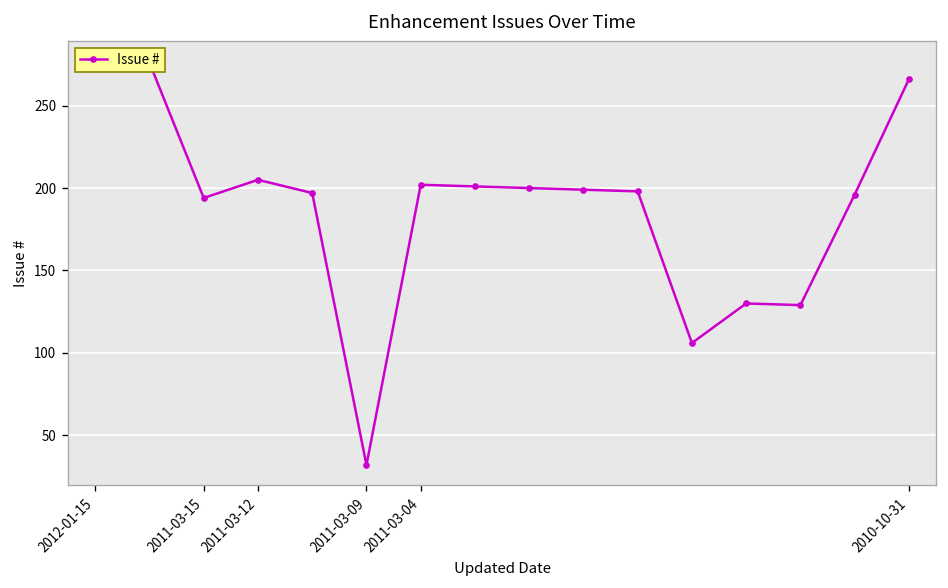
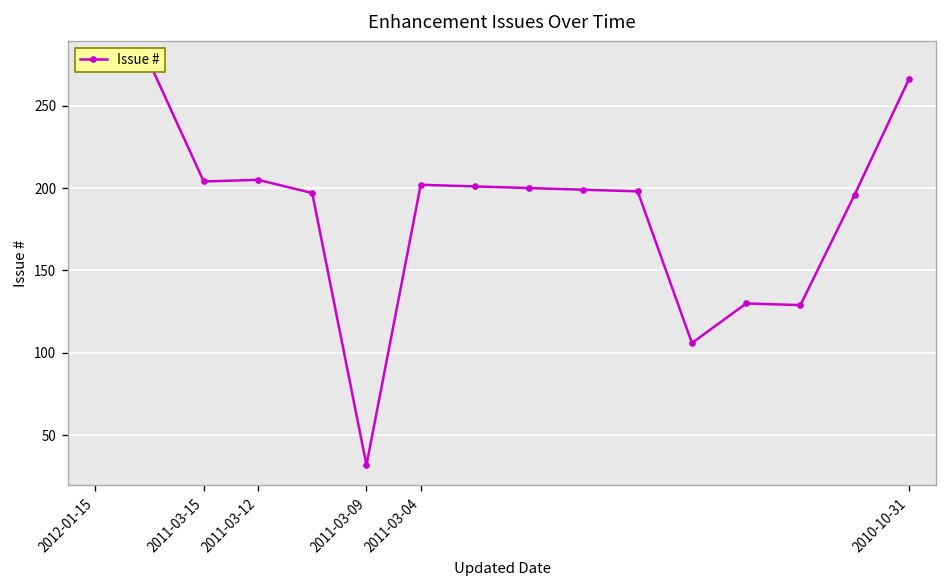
  {
-   "2011-03-15": 194,
+   "2011-03-15": 204,
    "2011-03-09": 32,
    "2010-10-31": 266
  }
